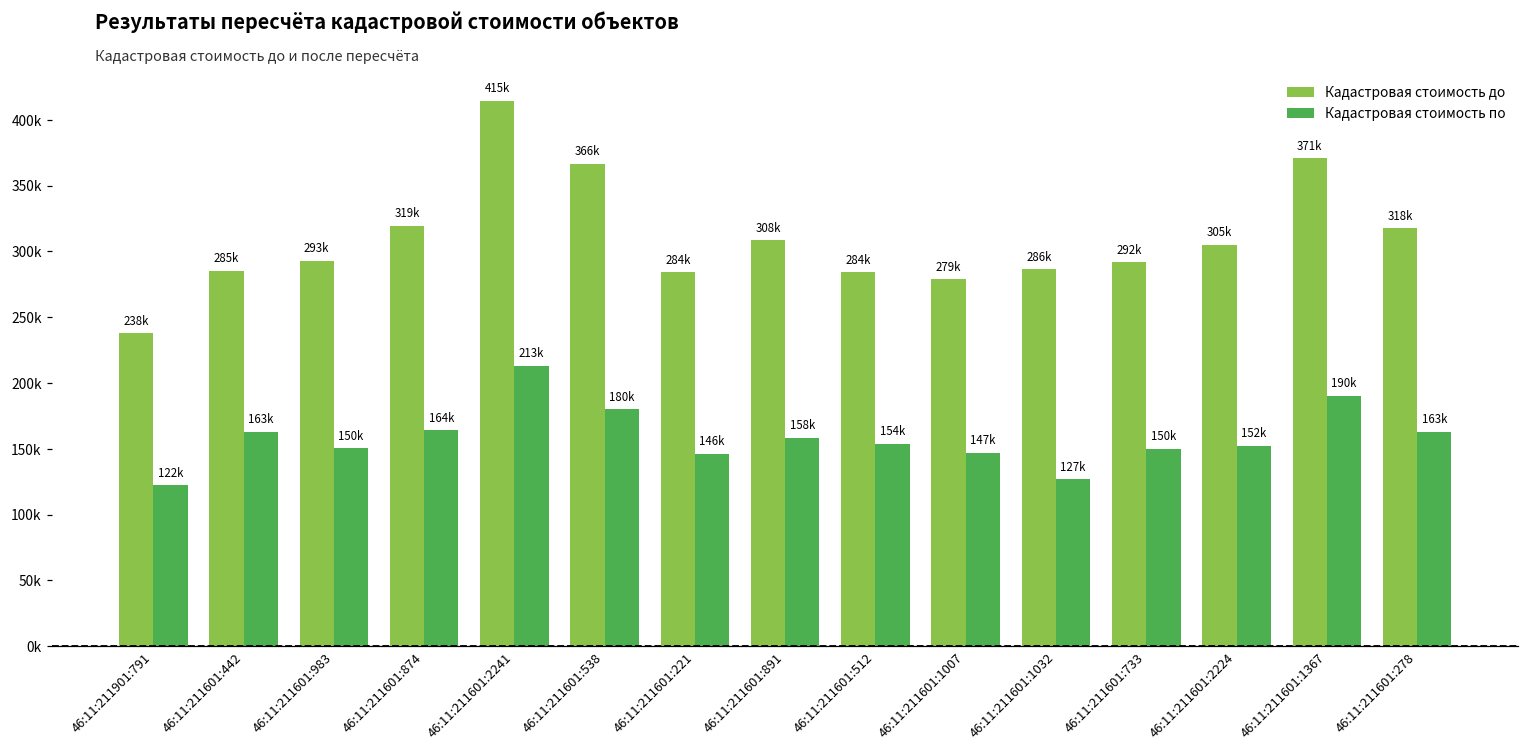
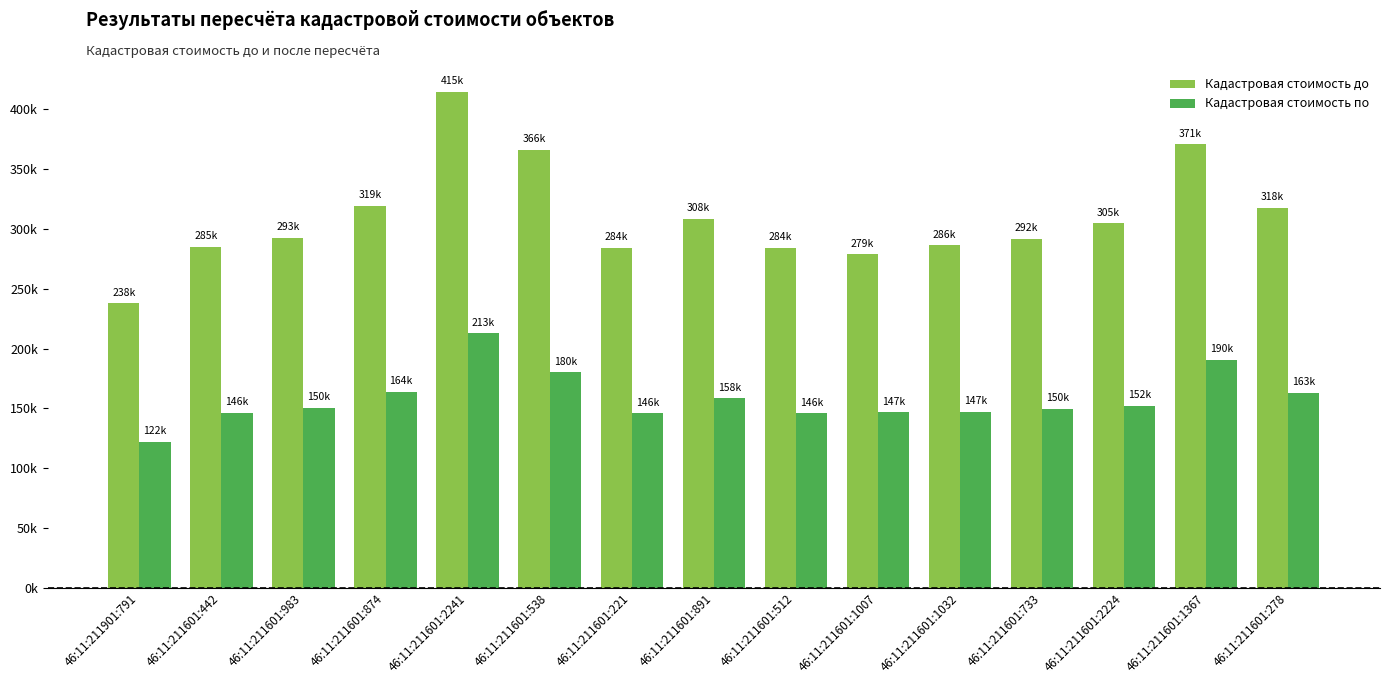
  {
    "Кадастровая стоимость до": {
      "46:11:211901:791": "238k",
      "46:11:211601:442": "285k",
      "46:11:211601:983": "293k",
      "46:11:211601:874": "319k",
      "46:11:211601:2241": "415k",
      "46:11:211601:538": "366k",
      "46:11:211601:221": "284k",
      "46:11:211601:891": "308k",
      "46:11:211601:512": "284k",
      "46:11:211601:1007": "279k",
      "46:11:211601:1032": "286k",
      "46:11:211601:733": "292k",
      "46:11:211601:2224": "305k",
      "46:11:211601:1367": "371k",
      "46:11:211601:278": "318k"
    },
    "Кадастровая стоимость по": {
      "46:11:211901:791": "122k",
-     "46:11:211601:442": "163k",
+     "46:11:211601:442": "146k",
      "46:11:211601:983": "150k",
      "46:11:211601:874": "164k",
      "46:11:211601:2241": "213k",
      "46:11:211601:538": "180k",
      "46:11:211601:221": "146k",
      "46:11:211601:891": "158k",
-     "46:11:211601:512": "154k",
+     "46:11:211601:512": "146k",
      "46:11:211601:1007": "147k",
-     "46:11:211601:1032": "127k",
+     "46:11:211601:1032": "147k",
      "46:11:211601:733": "150k",
      "46:11:211601:2224": "152k",
      "46:11:211601:1367": "190k",
      "46:11:211601:278": "163k"
    }
  }
